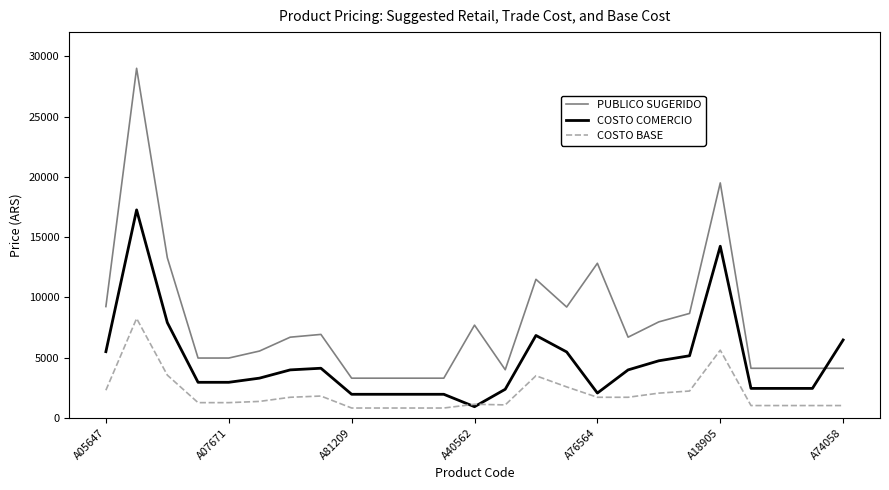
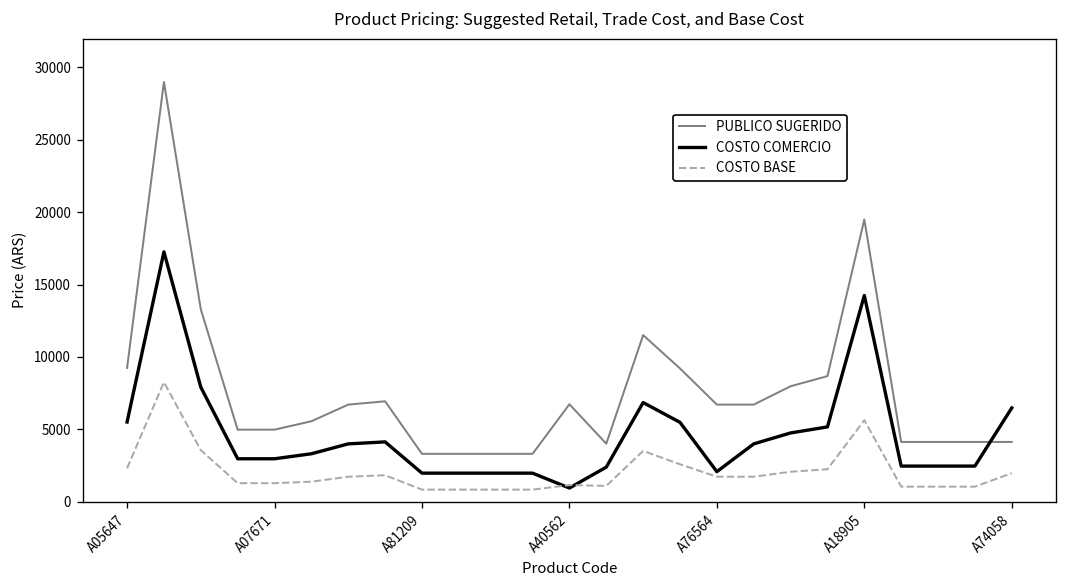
  {
    "PUBLICO SUGERIDO": {
      "A05647": 9200,
      "A07671": 5000,
      "A81209": 3300,
-     "A40562": 7700,
-     "A76564": 12800,
+     "A40562": 6700,
+     "A76564": 6700,
      "A18905": 19500,
      "A74058": 4100
    },
    "COSTO COMERCIO": {
      "A05647": 5500,
      "A07671": 3000,
      "A81209": 2000,
      "A76564": 2100,
      "A18905": 14200,
      "A74058": 6500
    },
    "COSTO BASE": {
      "A05647": 2300,
      "A07671": 1300,
      "A81209": 800,
      "A76564": 1700,
      "A18905": 5600,
-     "A74058": 1000
+     "A74058": 2000
    }
  }
